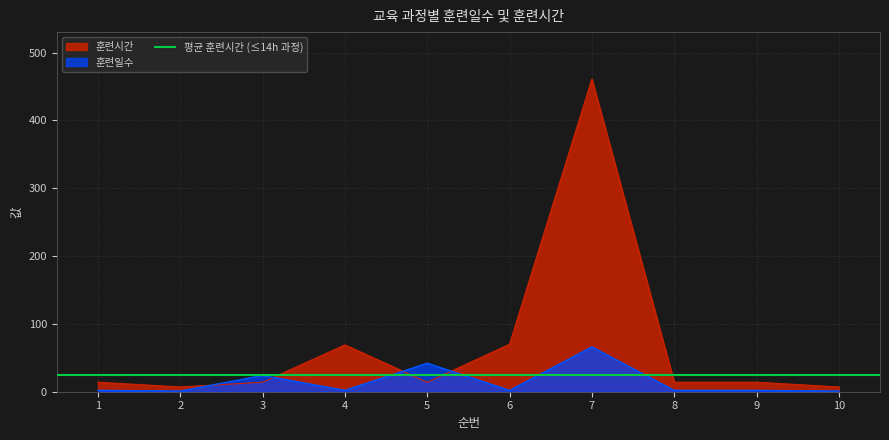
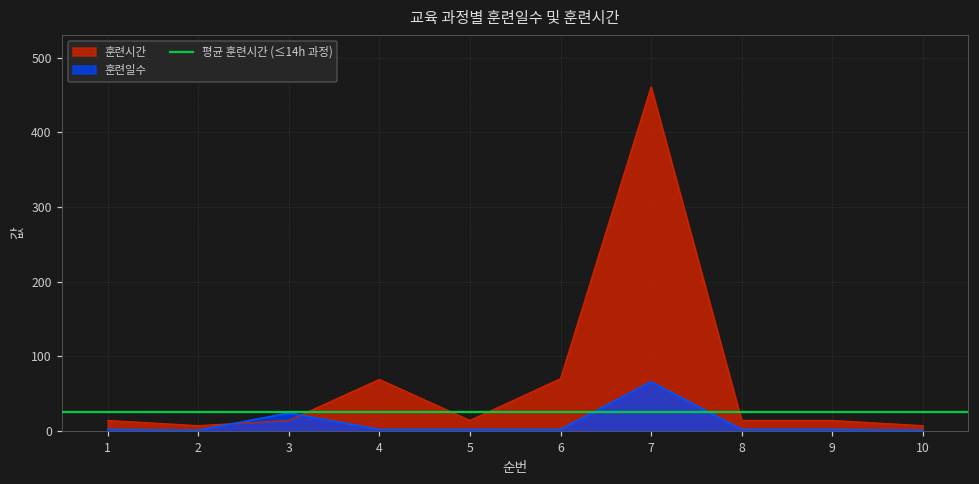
  {
    "훈련시간": {
      "1": 10,
      "2": 10,
      "3": 10,
      "4": 70,
      "5": 10,
      "6": 70,
      "7": 460,
      "8": 10,
      "9": 10,
      "10": 10
    },
    "훈련일수": {
      "1": 0,
      "2": 0,
      "3": 20,
      "4": 0,
-     "5": 40,
+     "5": 0,
      "6": 0,
      "7": 70,
      "8": 0,
      "9": 0,
      "10": 0
    }
  }
